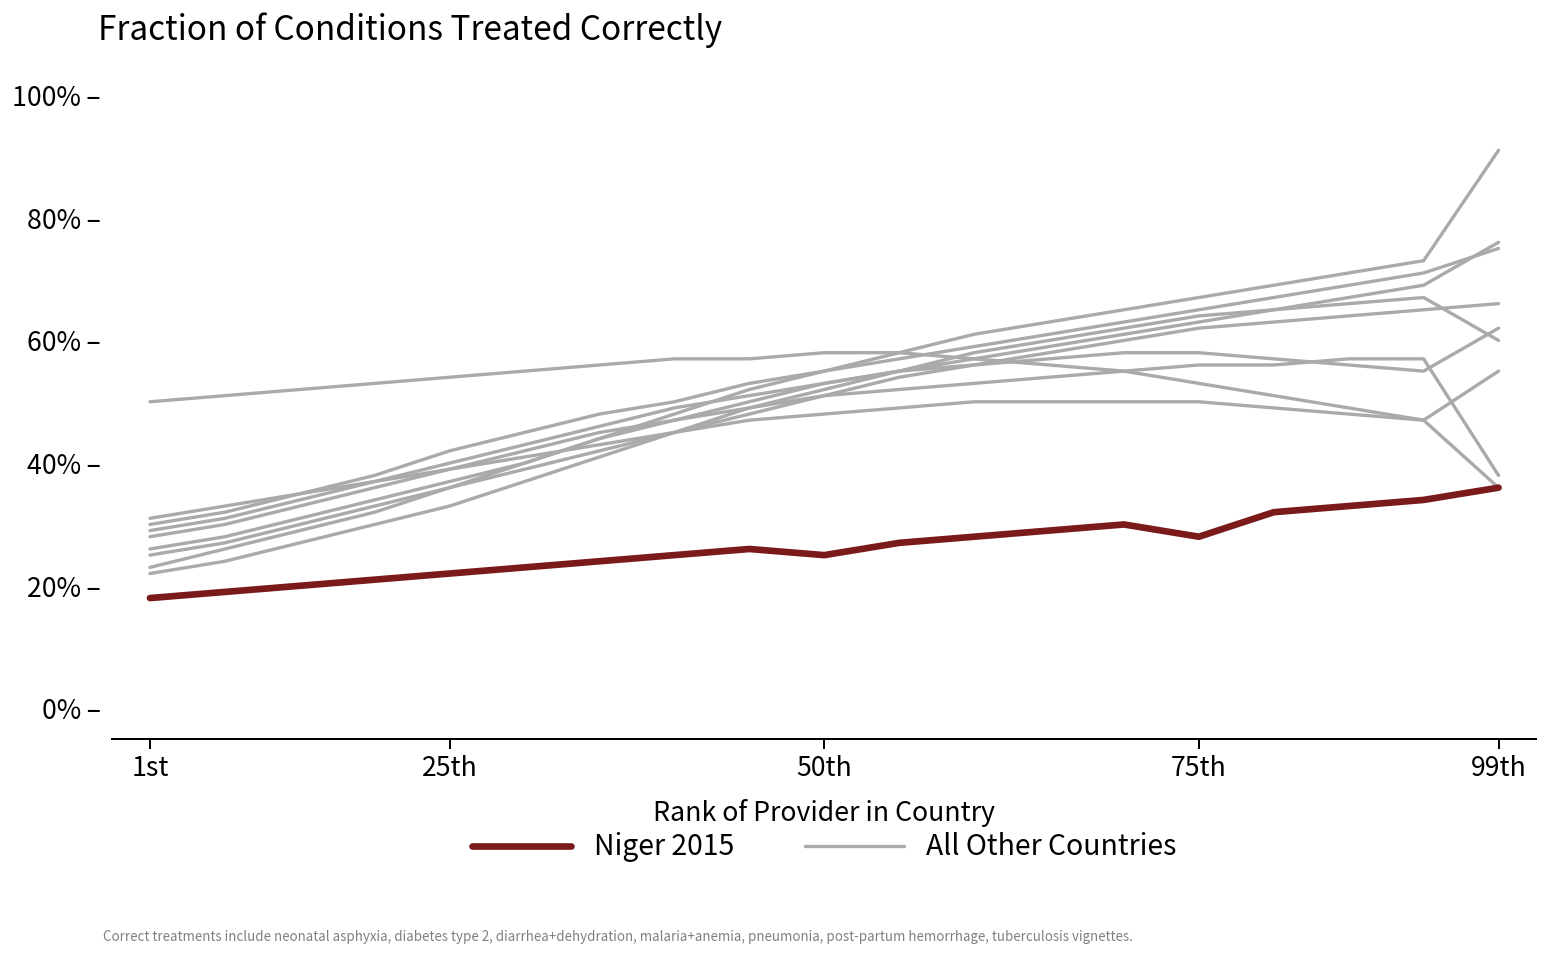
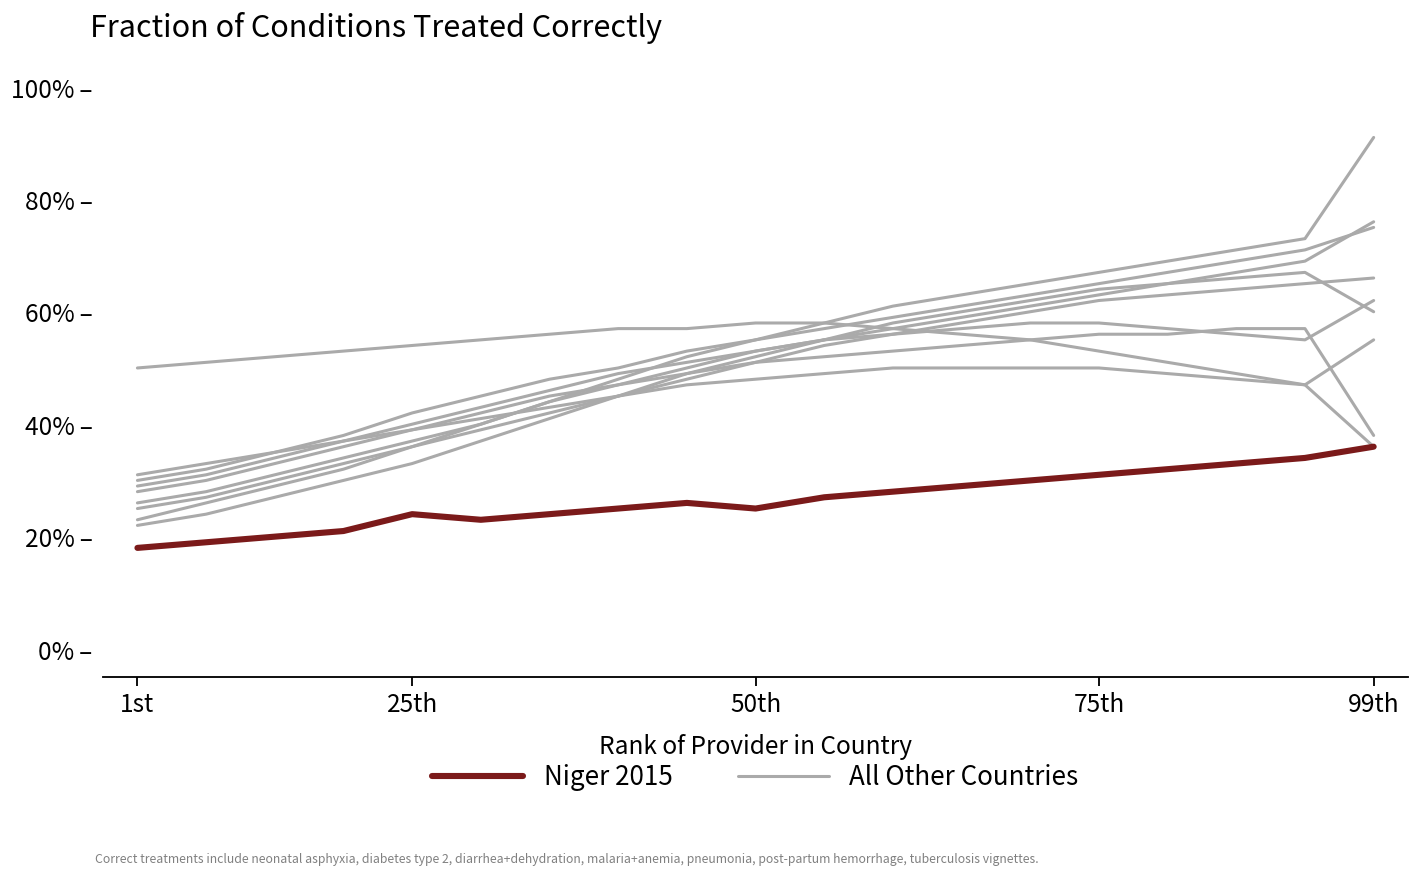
  {
    "Niger 2015": {
      "1st": "18% –",
-     "25th": "22% –",
+     "25th": "24% –",
      "50th": "25% –",
-     "75th": "28% –"
+     "75th": "31% –"
    }
  }
